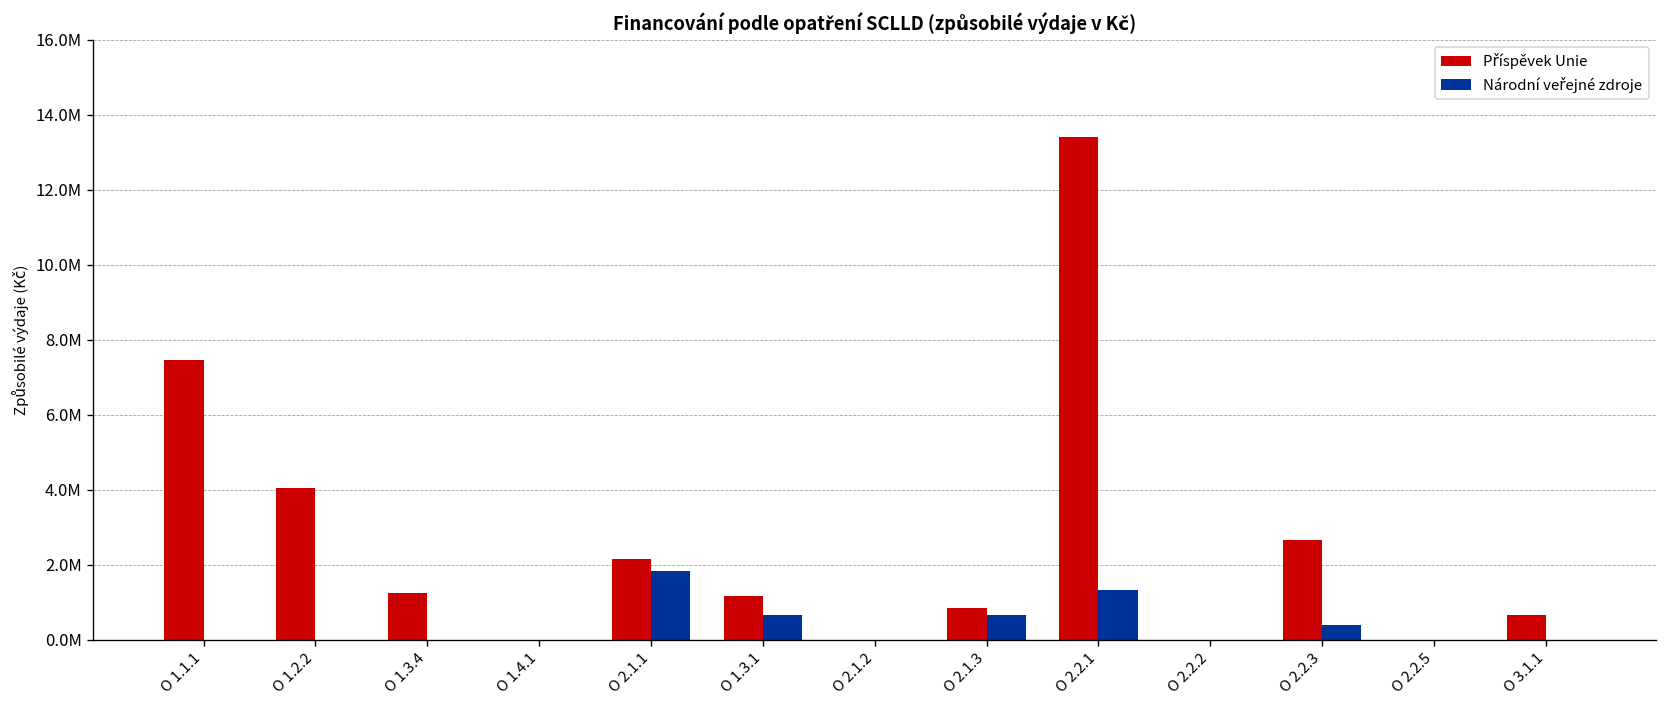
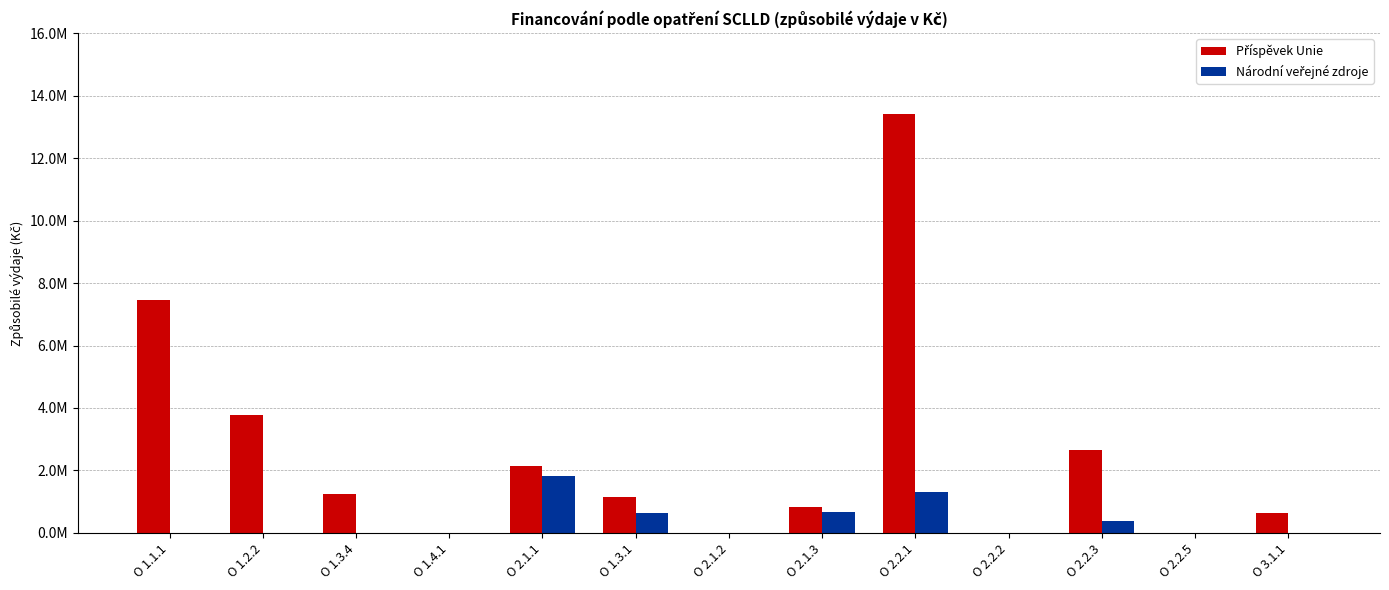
  {
    "Příspěvek Unie": {
      "O 1.1.1": 7500000,
-     "O 1.2.2": 4000000,
+     "O 1.2.2": 3800000,
      "O 1.3.4": 1200000,
      "O 1.4.1": 0,
      "O 2.1.1": 2100000,
      "O 1.3.1": 1200000,
      "O 2.1.2": 0,
      "O 2.1.3": 800000,
      "O 2.2.1": 13400000,
      "O 2.2.2": 0,
      "O 2.2.3": 2700000,
      "O 2.2.5": 0,
      "O 3.1.1": 600000
    },
    "Národní veřejné zdroje": {
      "O 1.1.1": 0,
      "O 1.2.2": 0,
      "O 1.3.4": 0,
      "O 1.4.1": 0,
      "O 2.1.1": 1800000,
      "O 1.3.1": 600000,
      "O 2.1.2": 0,
      "O 2.1.3": 700000,
      "O 2.2.1": 1300000,
      "O 2.2.2": 0,
      "O 2.2.3": 400000,
      "O 2.2.5": 0,
      "O 3.1.1": 0
    }
  }
